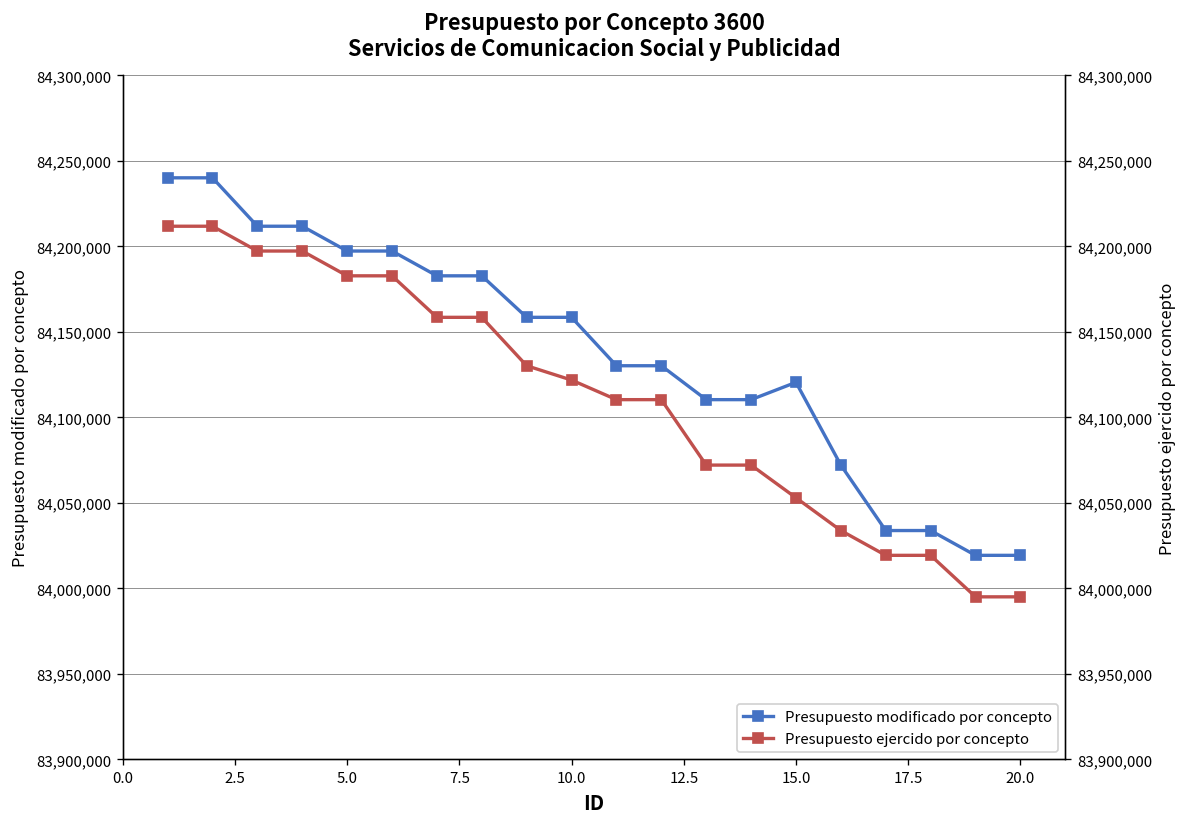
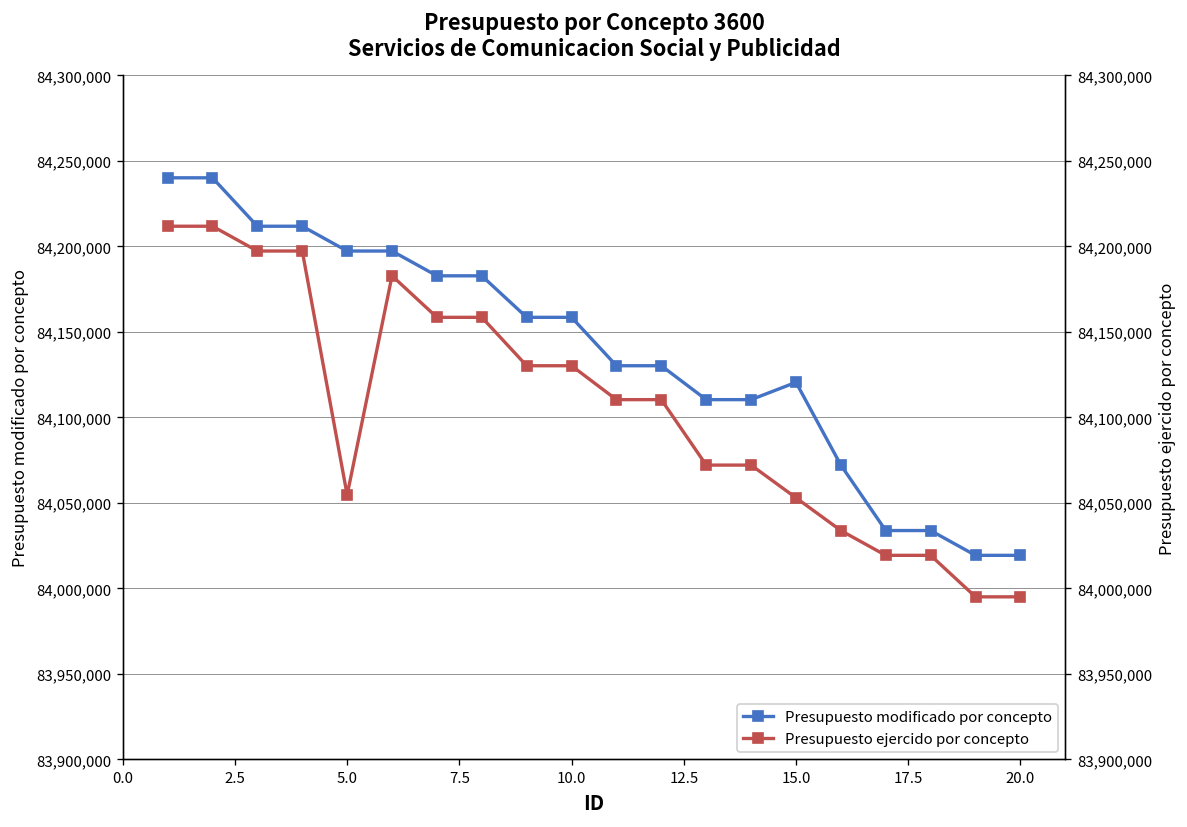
  {
    "Presupuesto modificado por concepto": {
      "5.0": "84,197,000",
      "10.0": "84,159,000",
      "15.0": "84,121,000",
      "20.0": "84,019,000"
    },
    "Presupuesto ejercido por concepto": {
-     "5.0": "84,183,000",
-     "10.0": "84,122,000",
+     "5.0": "84,055,000",
+     "10.0": "84,130,000",
      "15.0": "84,053,000",
      "20.0": "83,995,000"
    }
  }
